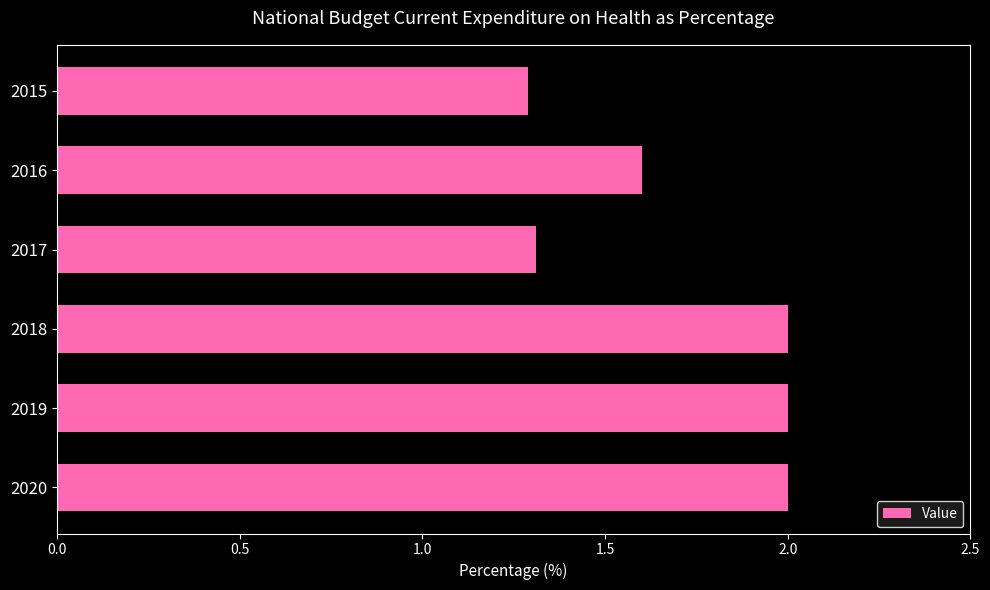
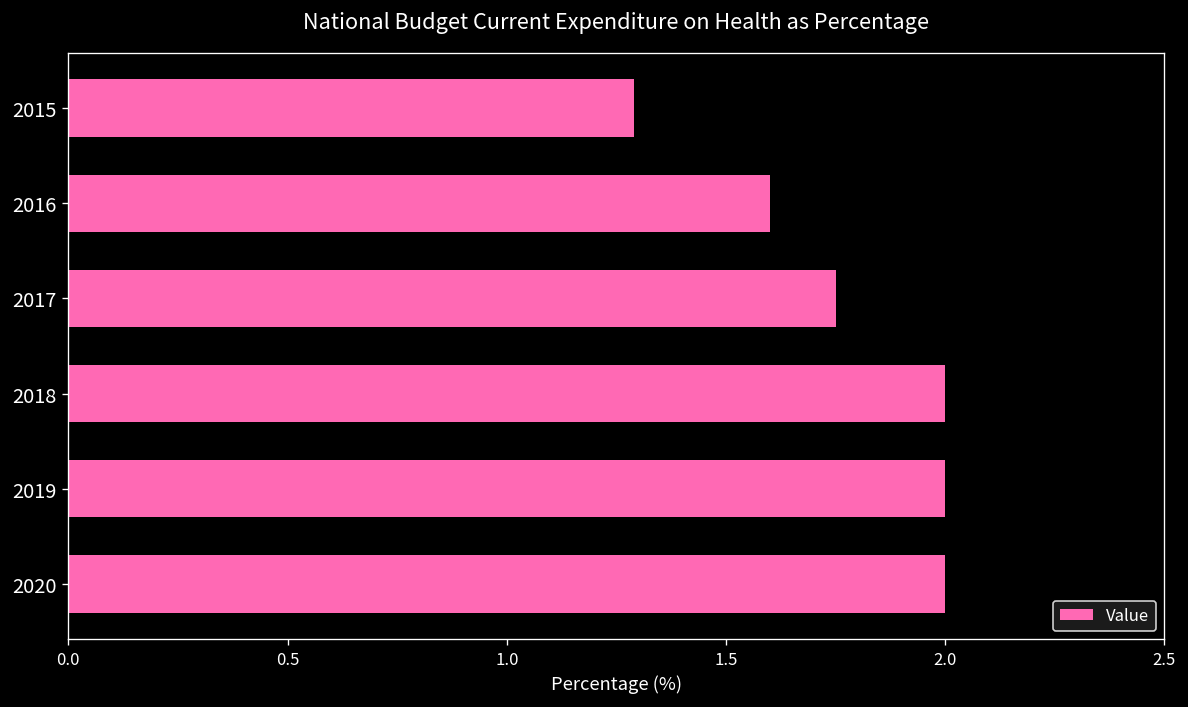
  {
    "2015": 1.29,
    "2016": 1.60,
-   "2017": 1.31,
+   "2017": 1.75,
    "2018": 2.00,
    "2019": 2.00,
    "2020": 2.00
  }
